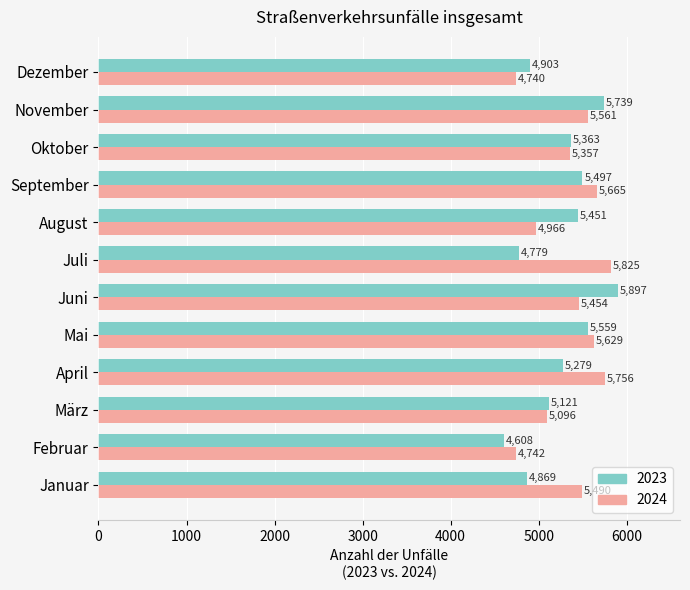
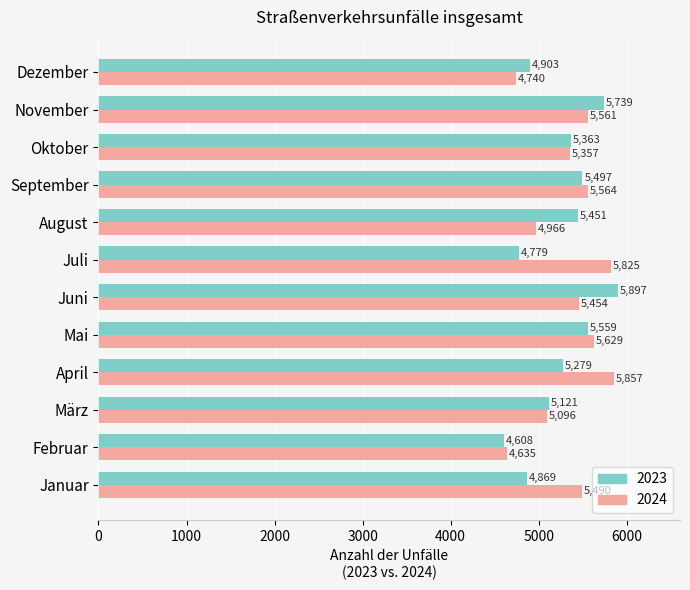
  {
    "2023": {
      "Dezember": "4,903",
      "November": "5,739",
      "Oktober": "5,363",
      "September": "5,497",
      "August": "5,451",
      "Juli": "4,779",
      "Juni": "5,897",
      "Mai": "5,559",
      "April": "5,279",
      "März": "5,121",
      "Februar": "4,608",
      "Januar": "4,869"
    },
    "2024": {
      "Dezember": "4,740",
      "November": "5,561",
      "Oktober": "5,357",
-     "September": "5,665",
+     "September": "5,564",
      "August": "4,966",
      "Juli": "5,825",
      "Juni": "5,454",
      "Mai": "5,629",
-     "April": "5,756",
+     "April": "5,857",
      "März": "5,096",
-     "Februar": "4,742"
+     "Februar": "4,635"
    }
  }
